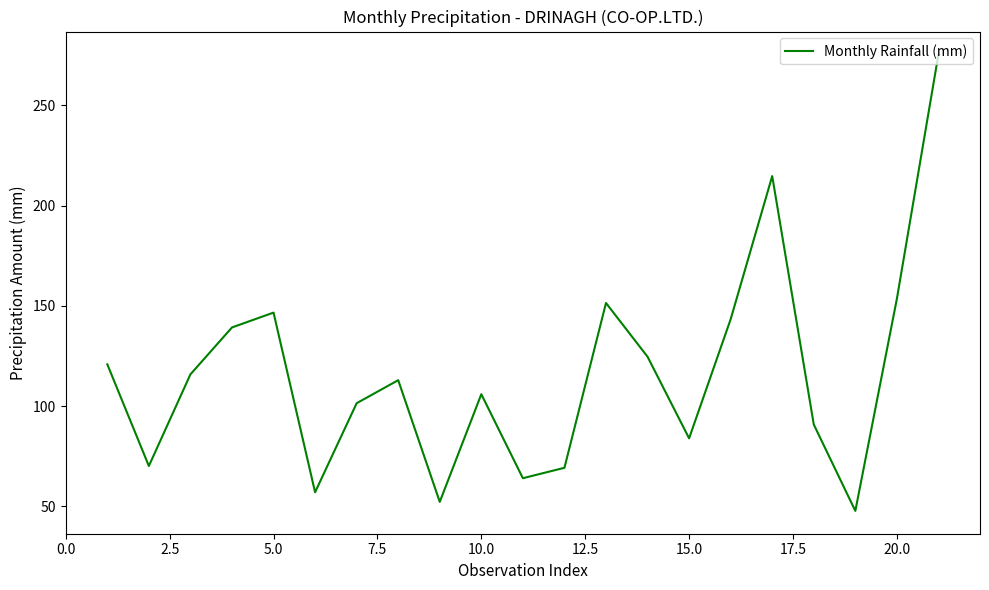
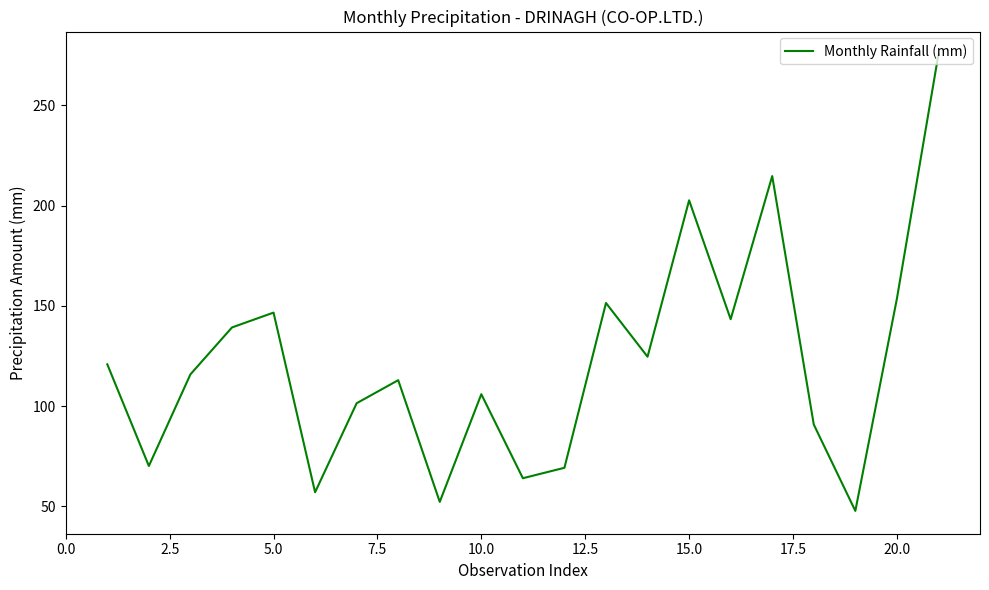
  {
    "5.0": 147,
    "10.0": 106,
-   "15.0": 84,
+   "15.0": 203,
    "20.0": 154
  }
